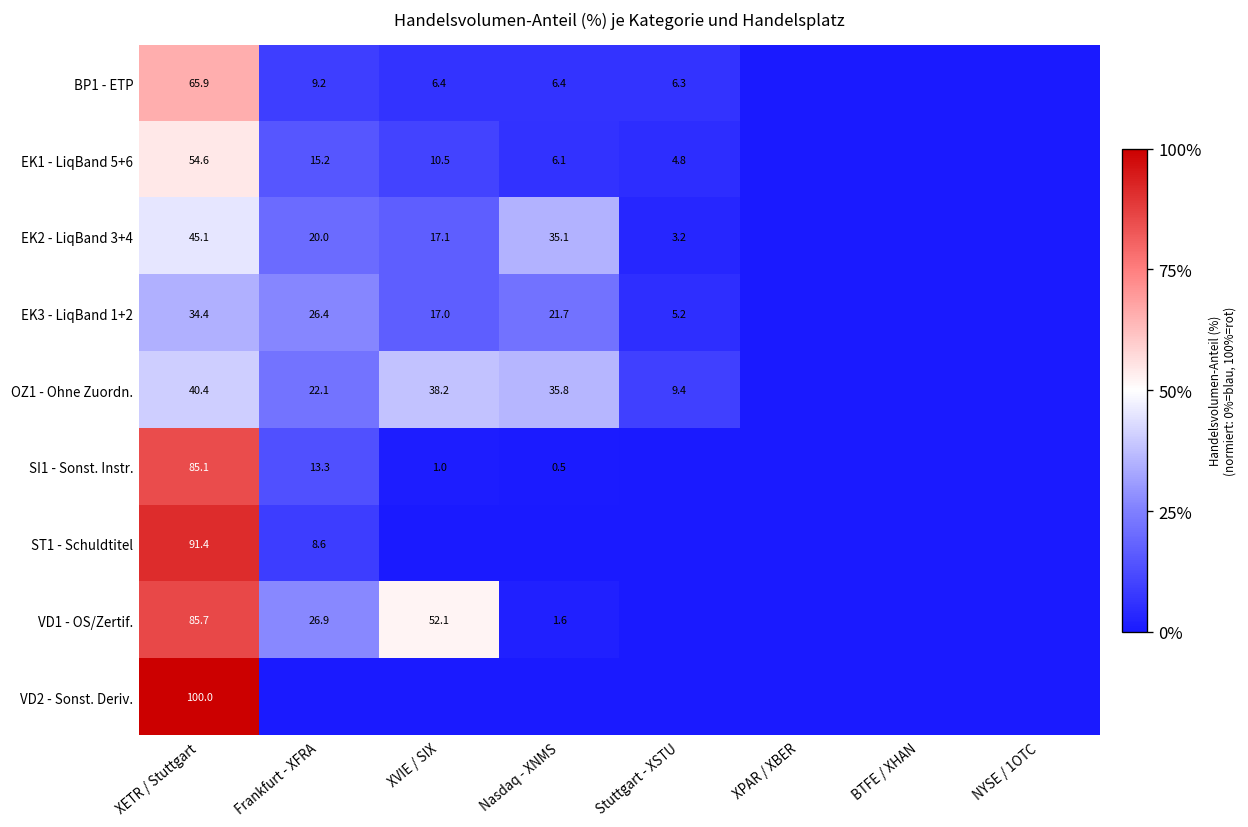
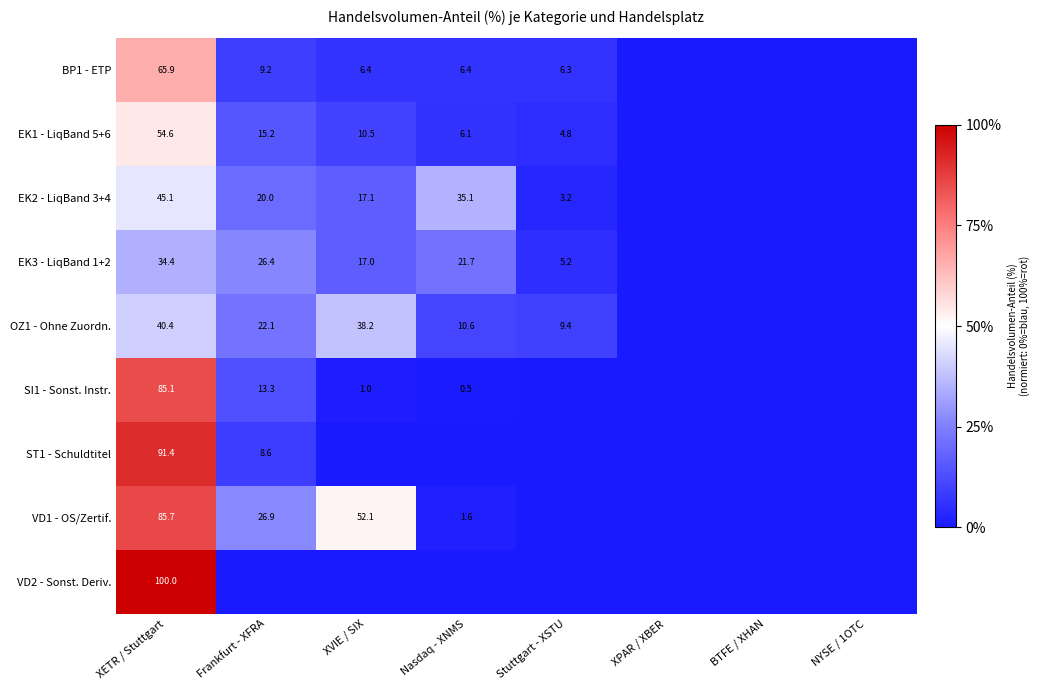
  {
    "BP1 - ETP": {
      "XETR / Stuttgart": 65.9,
      "Frankfurt - XFRA": 9.2,
      "XVIE / SIX": 6.4,
      "Nasdaq - XNMS": 6.4,
      "Stuttgart - XSTU": 6.3
    },
    "EK1 - LiqBand 5+6": {
      "XETR / Stuttgart": 54.6,
      "Frankfurt - XFRA": 15.2,
      "XVIE / SIX": 10.5,
      "Nasdaq - XNMS": 6.1,
      "Stuttgart - XSTU": 4.8
    },
    "EK2 - LiqBand 3+4": {
      "XETR / Stuttgart": 45.1,
      "Frankfurt - XFRA": 20.0,
      "XVIE / SIX": 17.1,
      "Nasdaq - XNMS": 35.1,
      "Stuttgart - XSTU": 3.2
    },
    "EK3 - LiqBand 1+2": {
      "XETR / Stuttgart": 34.4,
      "Frankfurt - XFRA": 26.4,
      "XVIE / SIX": 17.0,
      "Nasdaq - XNMS": 21.7,
      "Stuttgart - XSTU": 5.2
    },
    "OZ1 - Ohne Zuordn.": {
      "XETR / Stuttgart": 40.4,
      "Frankfurt - XFRA": 22.1,
      "XVIE / SIX": 38.2,
-     "Nasdaq - XNMS": 35.8,
+     "Nasdaq - XNMS": 10.6,
      "Stuttgart - XSTU": 9.4
    },
    "SI1 - Sonst. Instr.": {
      "XETR / Stuttgart": 85.1,
      "Frankfurt - XFRA": 13.3,
      "XVIE / SIX": 1.0,
      "Nasdaq - XNMS": 0.5
    },
    "ST1 - Schuldtitel": {
      "XETR / Stuttgart": 91.4,
      "Frankfurt - XFRA": 8.6
    },
    "VD1 - OS/Zertif.": {
      "XETR / Stuttgart": 85.7,
      "Frankfurt - XFRA": 26.9,
      "XVIE / SIX": 52.1,
      "Nasdaq - XNMS": 1.6
    },
    "VD2 - Sonst. Deriv.": {
      "XETR / Stuttgart": 100.0
    }
  }
